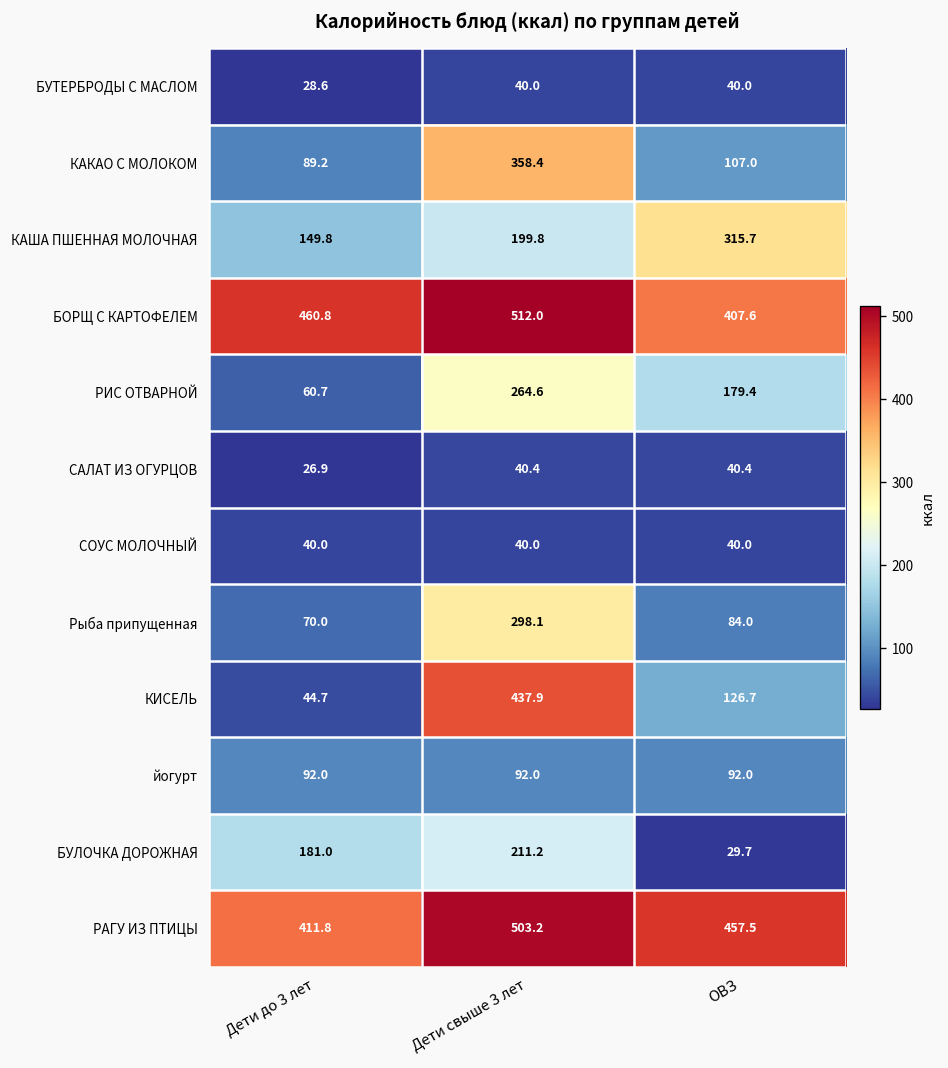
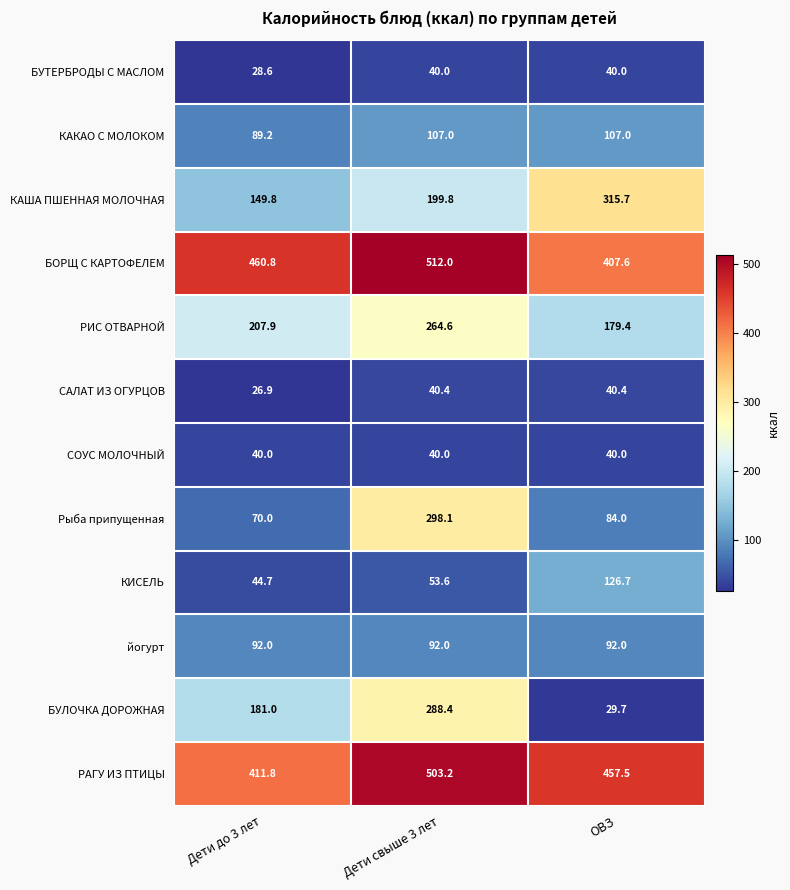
  {
    "БУТЕРБРОДЫ С МАСЛОМ": {
      "Дети до 3 лет": 28.6,
      "Дети свыше 3 лет": 40.0,
      "ОВЗ": 40.0
    },
    "КАКАО С МОЛОКОМ": {
      "Дети до 3 лет": 89.2,
-     "Дети свыше 3 лет": 358.4,
+     "Дети свыше 3 лет": 107.0,
      "ОВЗ": 107.0
    },
    "КАША ПШЕННАЯ МОЛОЧНАЯ": {
      "Дети до 3 лет": 149.8,
      "Дети свыше 3 лет": 199.8,
      "ОВЗ": 315.7
    },
    "БОРЩ С КАРТОФЕЛЕМ": {
      "Дети до 3 лет": 460.8,
      "Дети свыше 3 лет": 512.0,
      "ОВЗ": 407.6
    },
    "РИС ОТВАРНОЙ": {
-     "Дети до 3 лет": 60.7,
+     "Дети до 3 лет": 207.9,
      "Дети свыше 3 лет": 264.6,
      "ОВЗ": 179.4
    },
    "САЛАТ ИЗ ОГУРЦОВ": {
      "Дети до 3 лет": 26.9,
      "Дети свыше 3 лет": 40.4,
      "ОВЗ": 40.4
    },
    "СОУС МОЛОЧНЫЙ": {
      "Дети до 3 лет": 40.0,
      "Дети свыше 3 лет": 40.0,
      "ОВЗ": 40.0
    },
    "Рыба припущенная": {
      "Дети до 3 лет": 70.0,
      "Дети свыше 3 лет": 298.1,
      "ОВЗ": 84.0
    },
    "КИСЕЛЬ": {
      "Дети до 3 лет": 44.7,
-     "Дети свыше 3 лет": 437.9,
+     "Дети свыше 3 лет": 53.6,
      "ОВЗ": 126.7
    },
    "йогурт": {
      "Дети до 3 лет": 92.0,
      "Дети свыше 3 лет": 92.0,
      "ОВЗ": 92.0
    },
    "БУЛОЧКА ДОРОЖНАЯ": {
      "Дети до 3 лет": 181.0,
-     "Дети свыше 3 лет": 211.2,
+     "Дети свыше 3 лет": 288.4,
      "ОВЗ": 29.7
    },
    "РАГУ ИЗ ПТИЦЫ": {
      "Дети до 3 лет": 411.8,
      "Дети свыше 3 лет": 503.2,
      "ОВЗ": 457.5
    }
  }
